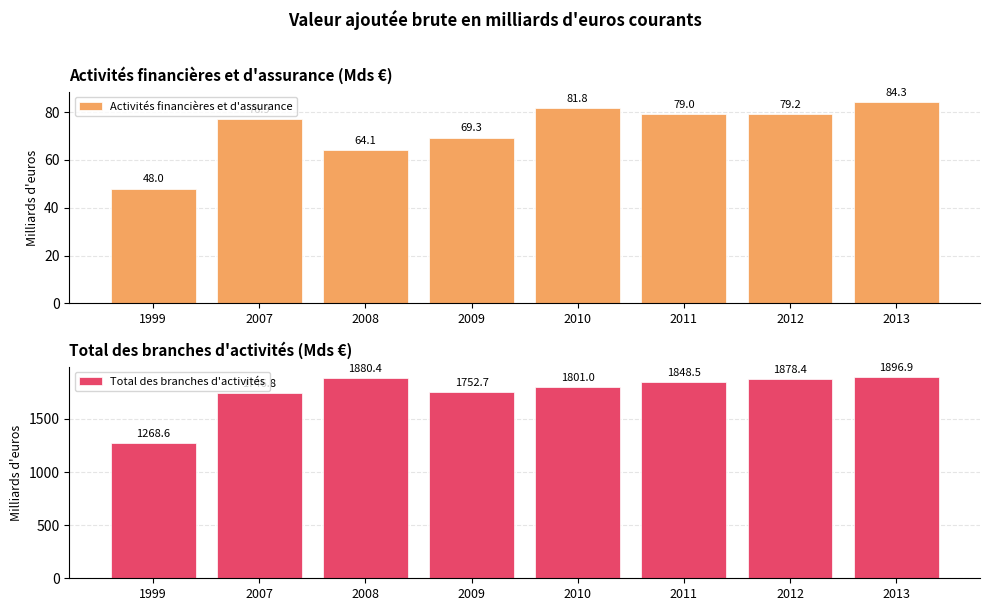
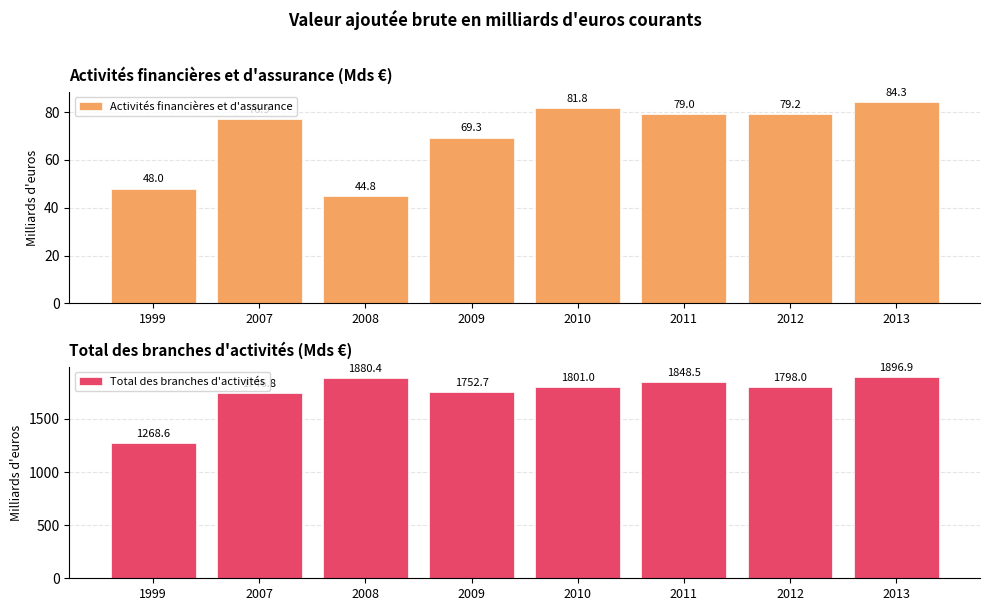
  {
    "Activités financières et d'assurance (Mds €)": {
      "1999": 48.0,
-     "2008": 64.1,
+     "2008": 44.8,
      "2009": 69.3,
      "2010": 81.8,
      "2011": 79.0,
      "2012": 79.2,
      "2013": 84.3
    },
    "Total des branches d'activités (Mds €)": {
      "1999": 1268.6,
      "2008": 1880.4,
      "2009": 1752.7,
      "2010": 1801.0,
      "2011": 1848.5,
-     "2012": 1878.4,
+     "2012": 1798.0,
      "2013": 1896.9
    }
  }
